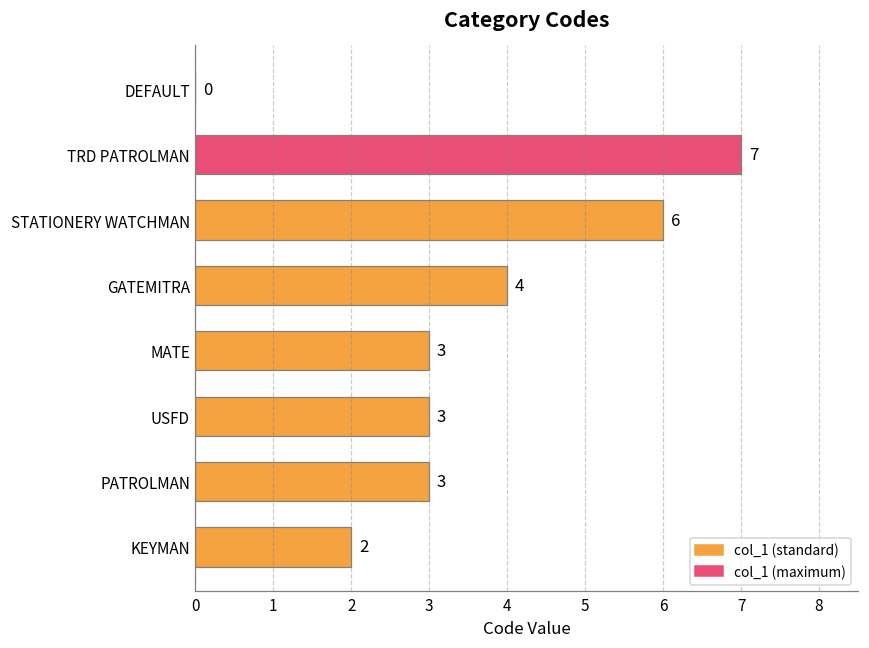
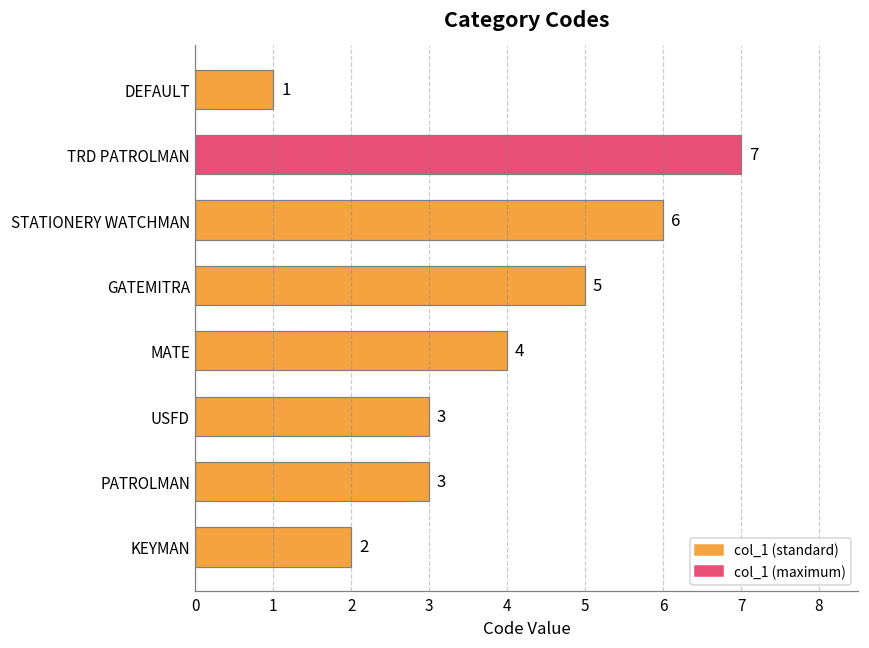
  {
-   "DEFAULT": 0,
+   "DEFAULT": 1,
    "TRD PATROLMAN": 7,
    "STATIONERY WATCHMAN": 6,
-   "GATEMITRA": 4,
-   "MATE": 3,
+   "GATEMITRA": 5,
+   "MATE": 4,
    "USFD": 3,
    "PATROLMAN": 3,
    "KEYMAN": 2
  }
